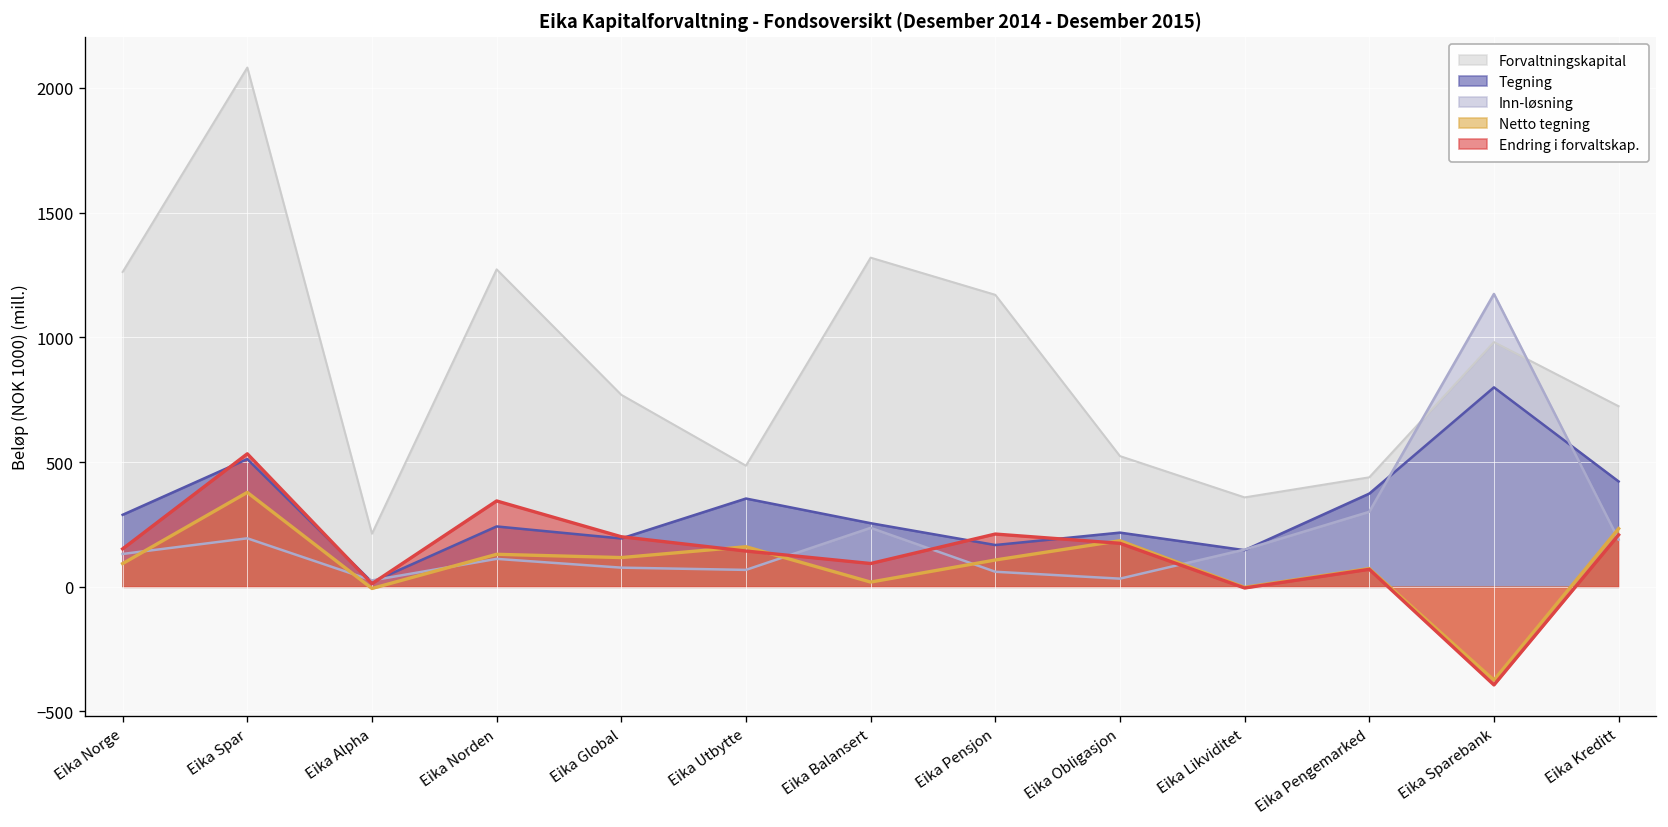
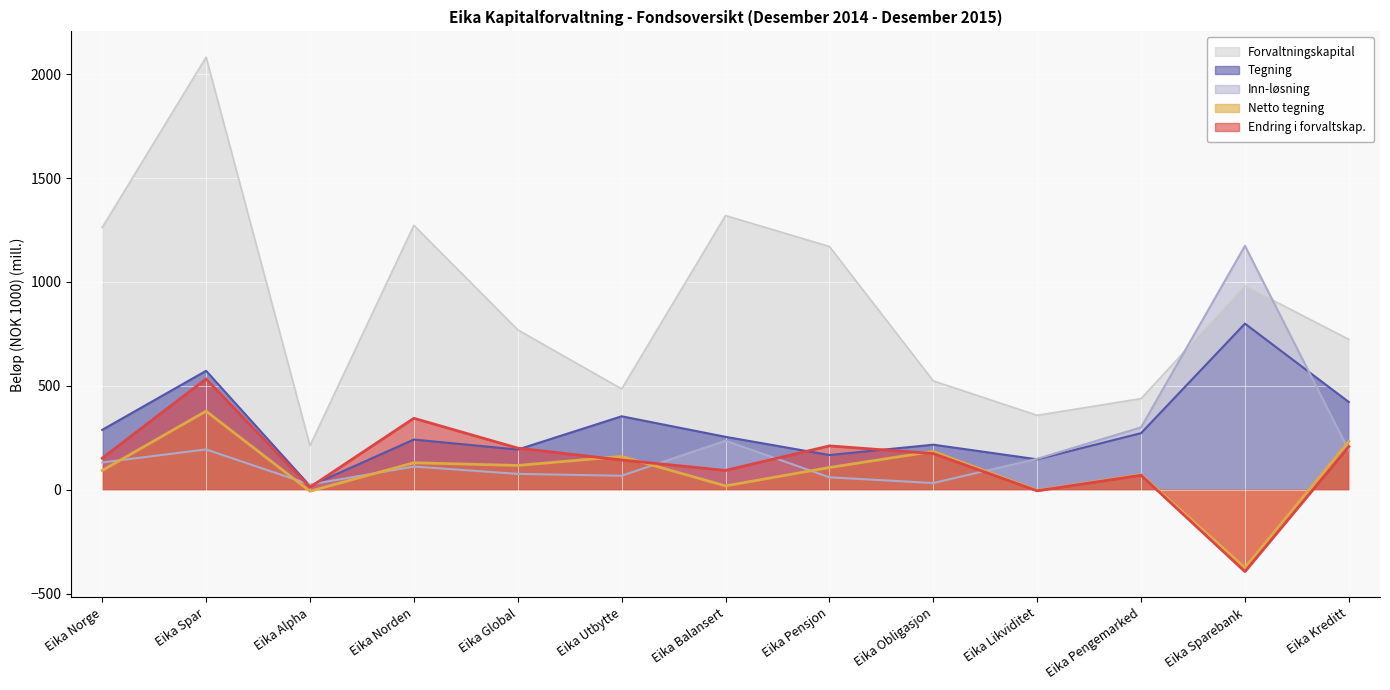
  {
    "Tegning": {
      "Eika Norge": 290,
-     "Eika Spar": 510,
+     "Eika Spar": 570,
      "Eika Norden": 240,
      "Eika Utbytte": 350,
      "Eika Balansert": 250,
      "Eika Pensjon": 170,
      "Eika Obligasjon": 220,
-     "Eika Pengemarked": 370,
+     "Eika Pengemarked": 270,
      "Eika Sparebank": 800,
      "Eika Kreditt": 420
    }
  }
